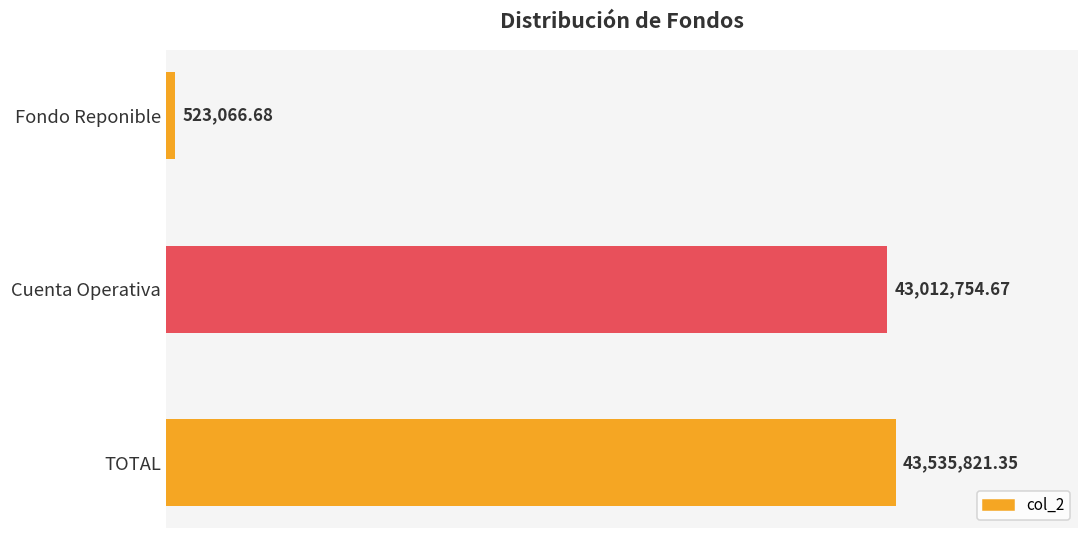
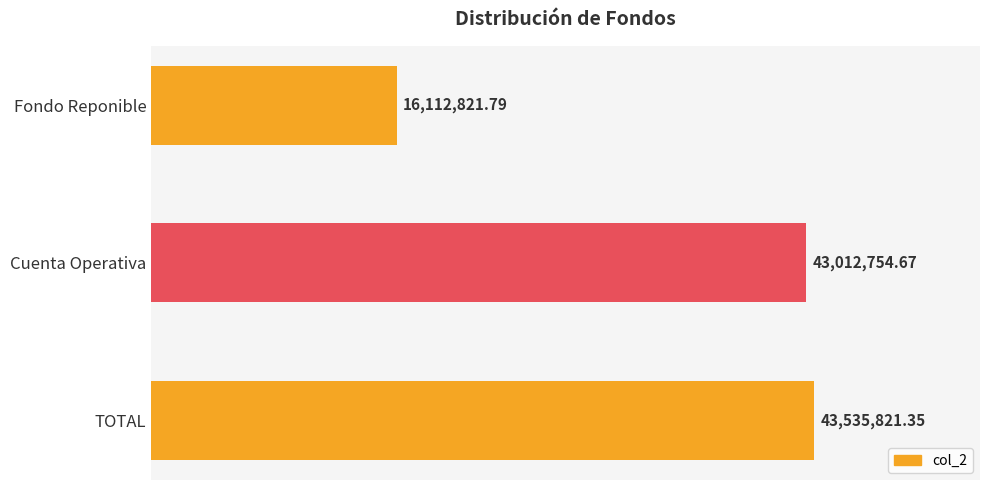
  {
-   "Fondo Reponible": "523,066.68",
+   "Fondo Reponible": "16,112,821.79",
    "Cuenta Operativa": "43,012,754.67",
    "TOTAL": "43,535,821.35"
  }
